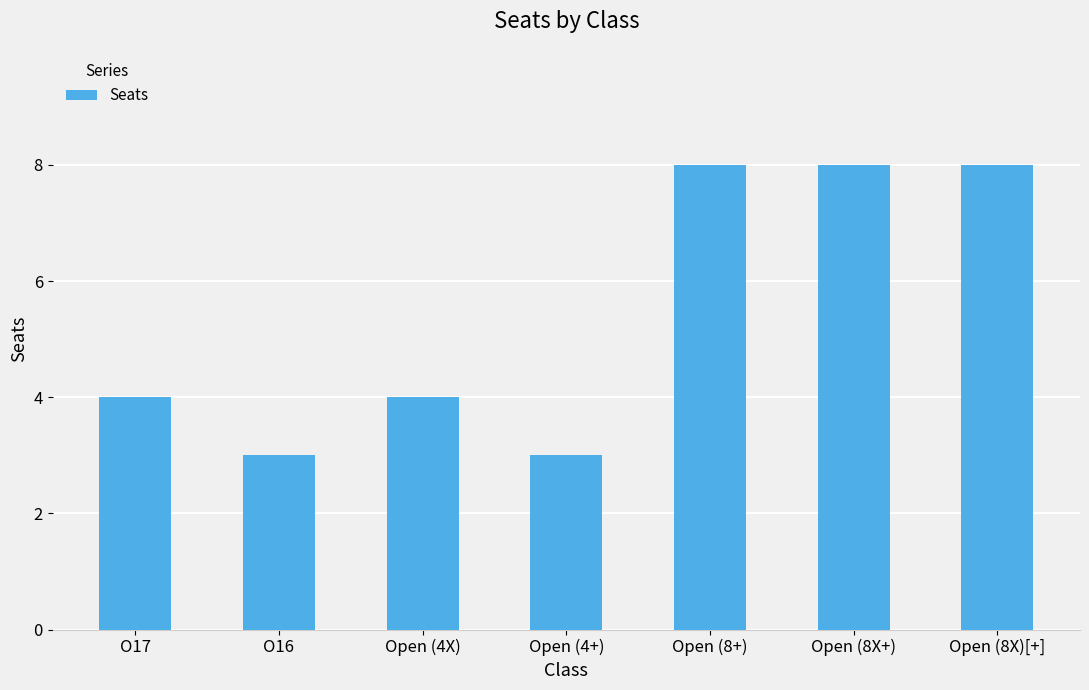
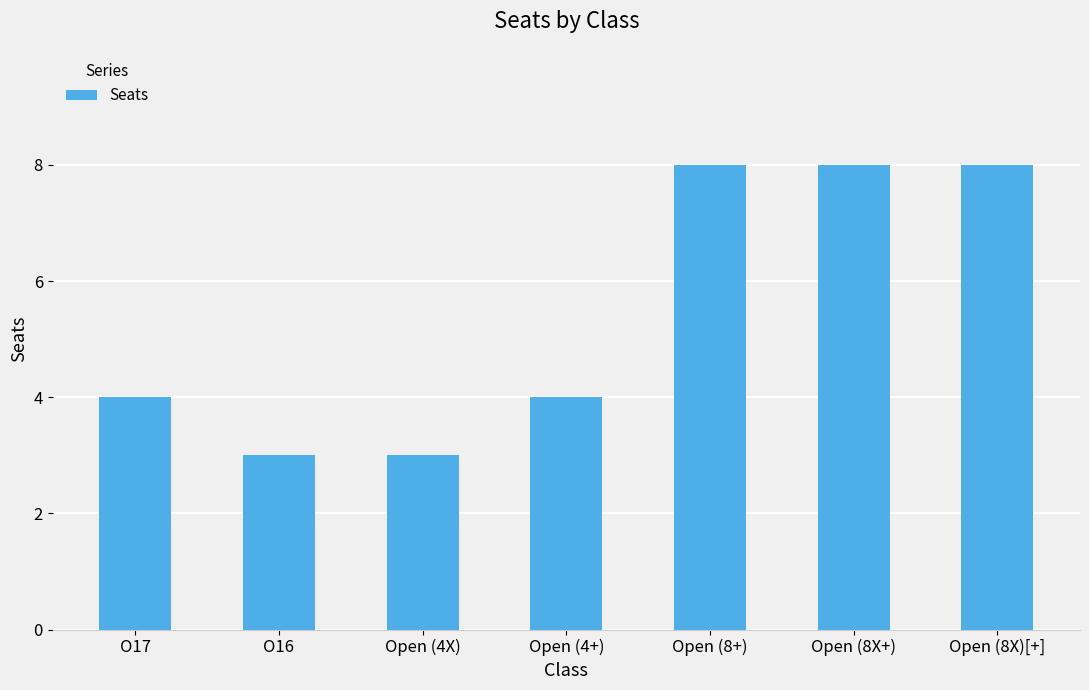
  {
    "O17": 4,
    "O16": 3,
-   "Open (4X)": 4,
-   "Open (4+)": 3,
+   "Open (4X)": 3,
+   "Open (4+)": 4,
    "Open (8+)": 8,
    "Open (8X+)": 8,
    "Open (8X)[+]": 8
  }
